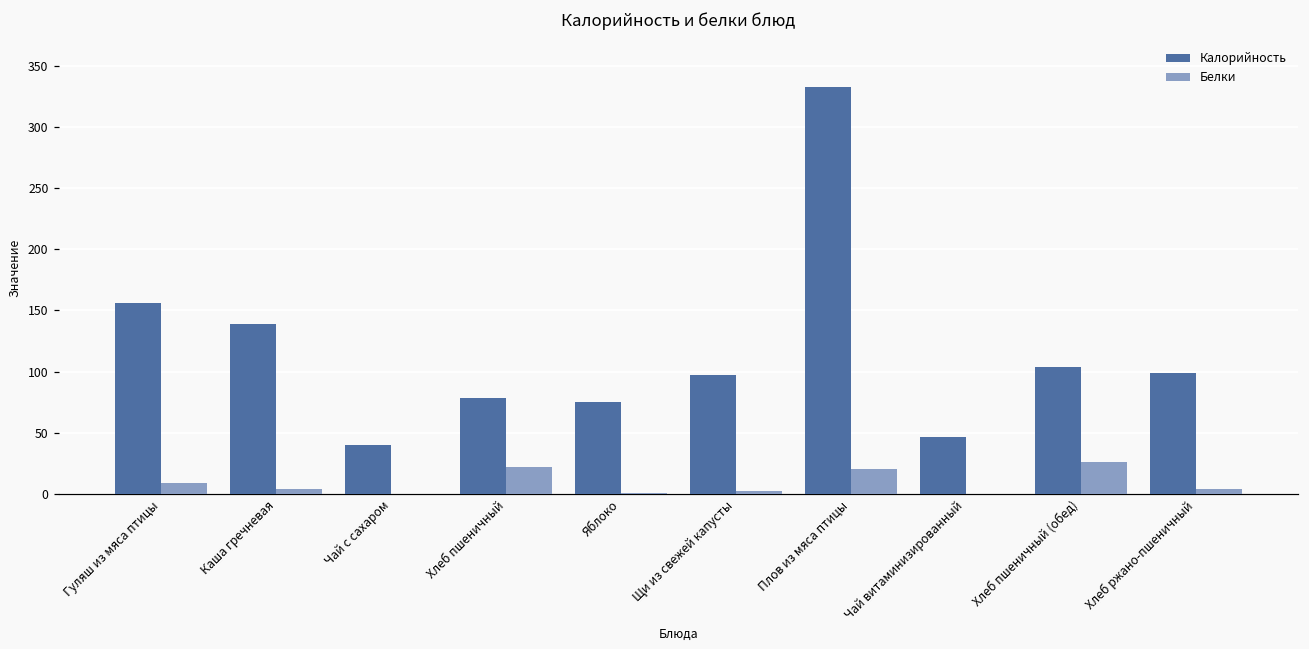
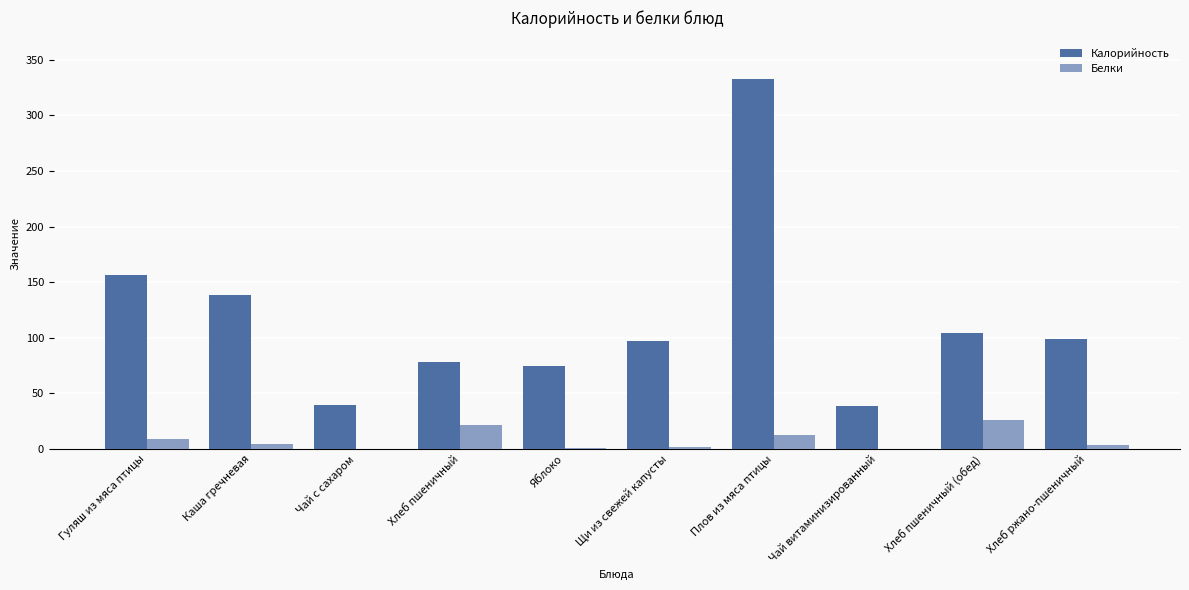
  {
    "Калорийность": {
      "Гуляш из мяса птицы": 156,
      "Каша гречневая": 139,
      "Чай с сахаром": 40,
      "Хлеб пшеничный": 78,
      "Яблоко": 75,
      "Щи из свежей капусты": 97,
      "Плов из мяса птицы": 333,
-     "Чай витаминизированный": 46,
+     "Чай витаминизированный": 39,
      "Хлеб пшеничный (обед)": 104,
      "Хлеб ржано-пшеничный": 99
    },
    "Белки": {
      "Гуляш из мяса птицы": 9,
      "Каша гречневая": 4,
      "Чай с сахаром": 0,
      "Хлеб пшеничный": 22,
-     "Плов из мяса птицы": 20,
+     "Плов из мяса птицы": 13,
      "Чай витаминизированный": 0,
      "Хлеб пшеничный (обед)": 26,
      "Хлеб ржано-пшеничный": 4
    }
  }
